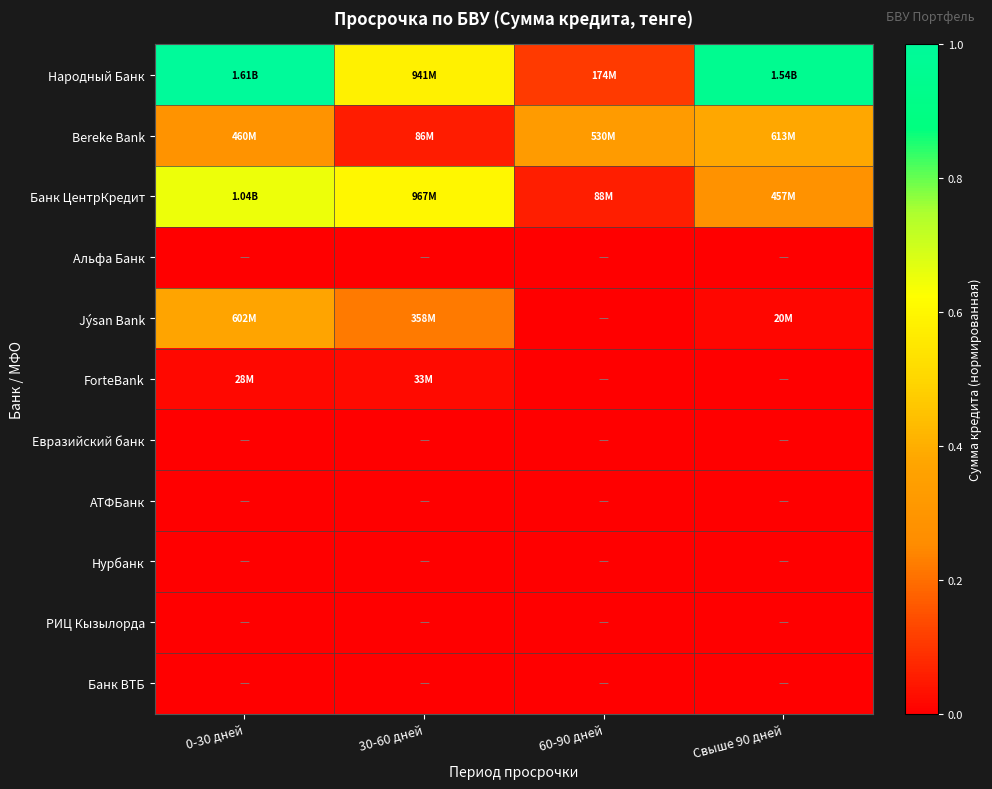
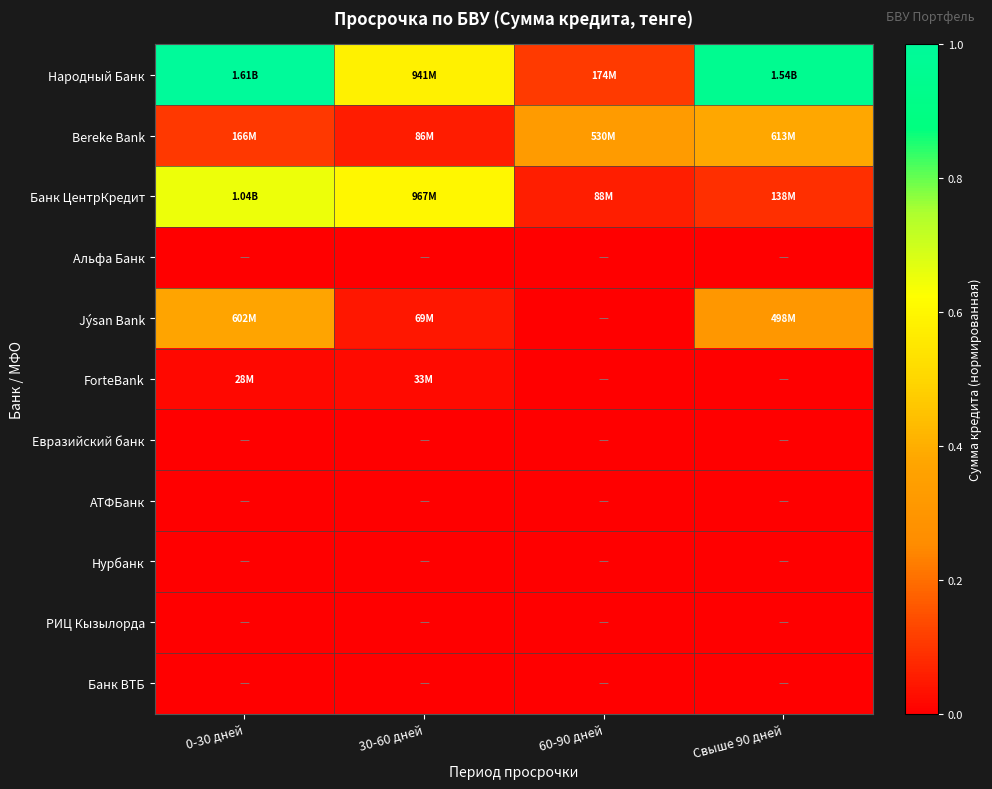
  {
    "Народный Банк": {
      "0-30 дней": "1.61B",
      "30-60 дней": "941M",
      "60-90 дней": "174M",
      "Свыше 90 дней": "1.54B"
    },
    "Bereke Bank": {
-     "0-30 дней": "460M",
+     "0-30 дней": "166M",
      "30-60 дней": "86M",
      "60-90 дней": "530M",
      "Свыше 90 дней": "613M"
    },
    "Банк ЦентрКредит": {
      "0-30 дней": "1.04B",
      "30-60 дней": "967M",
      "60-90 дней": "88M",
-     "Свыше 90 дней": "457M"
+     "Свыше 90 дней": "138M"
    },
    "Jýsan Bank": {
      "0-30 дней": "602M",
-     "30-60 дней": "358M",
-     "Свыше 90 дней": "20M"
+     "30-60 дней": "69M",
+     "Свыше 90 дней": "498M"
    },
    "ForteBank": {
      "0-30 дней": "28M",
      "30-60 дней": "33M"
    }
  }
